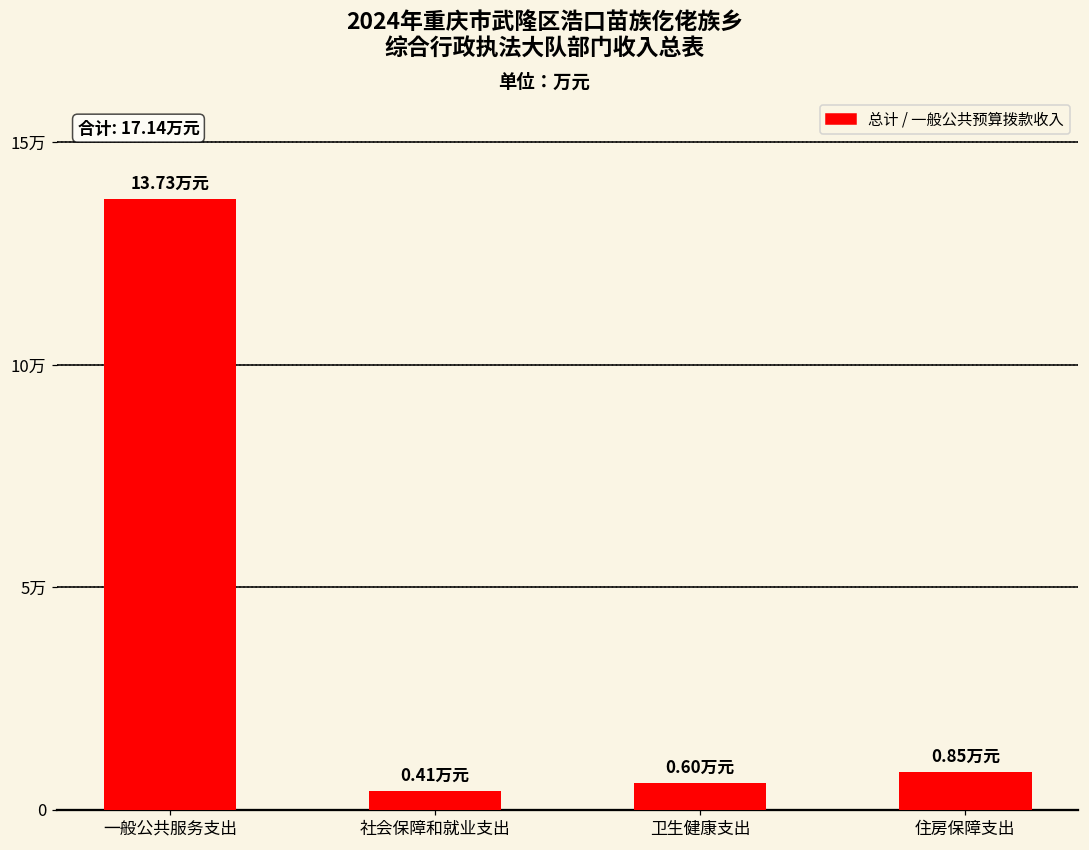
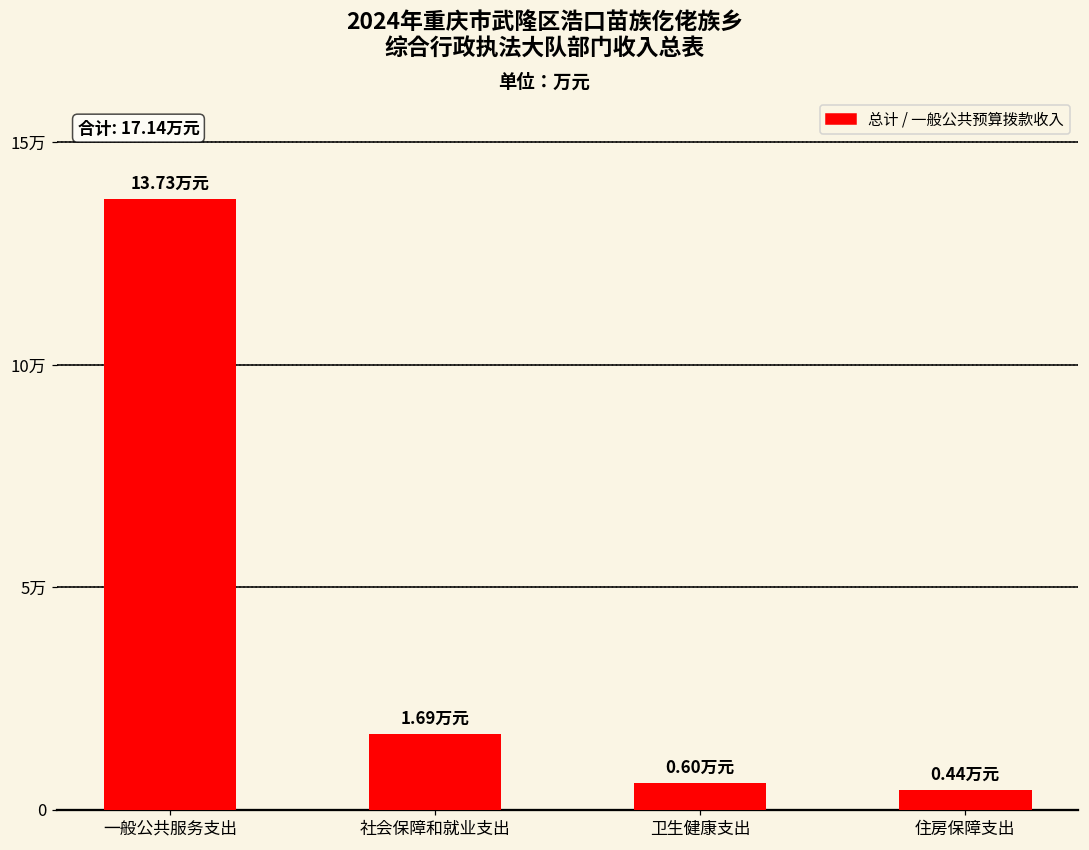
  {
    "一般公共服务支出": 13.73,
-   "社会保障和就业支出": 0.41,
+   "社会保障和就业支出": 1.69,
    "卫生健康支出": 0.60,
-   "住房保障支出": 0.85
+   "住房保障支出": 0.44
  }
